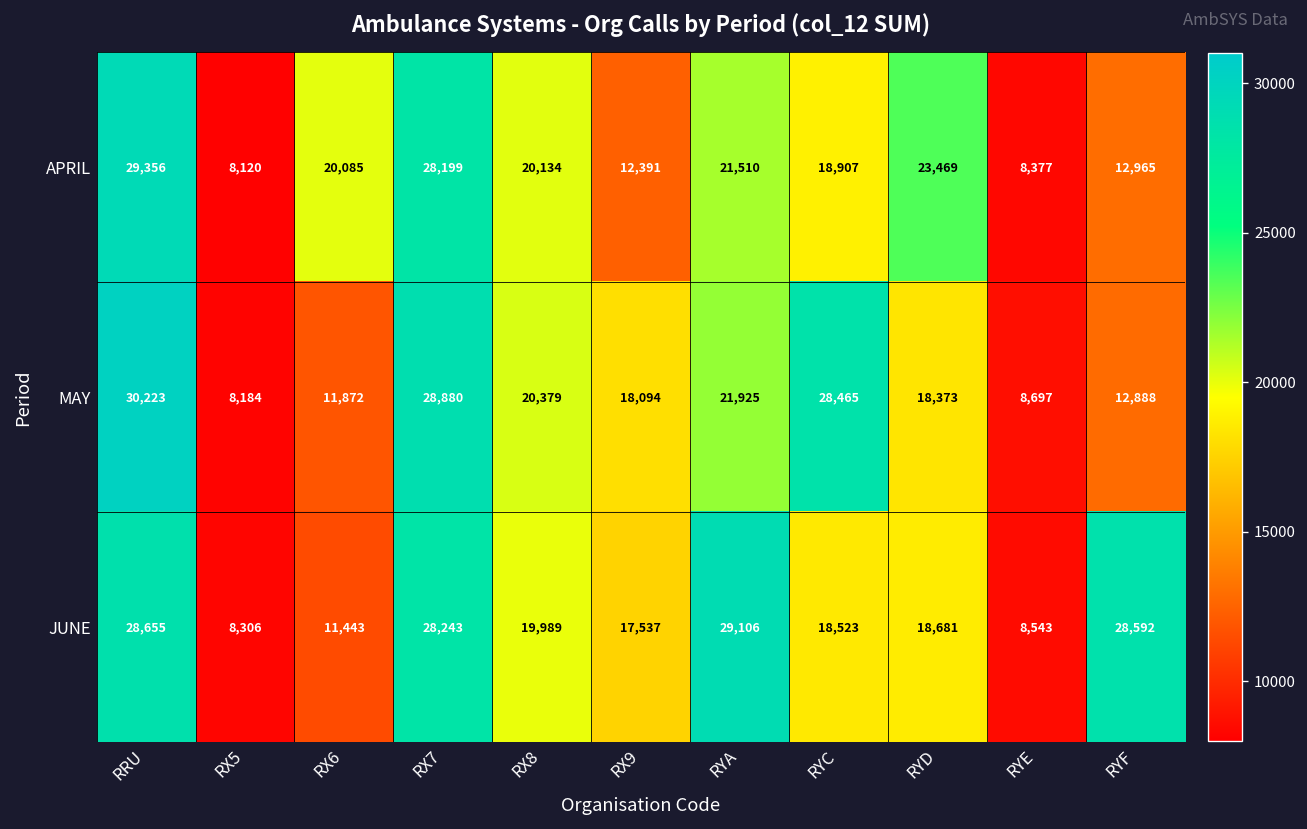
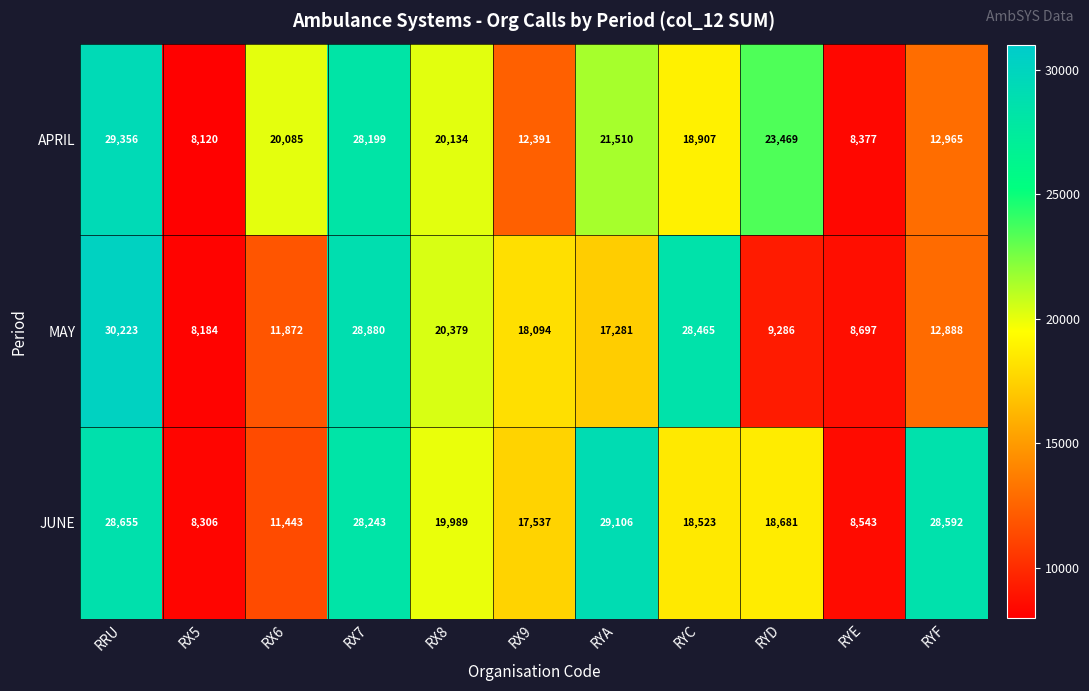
  {
    "APRIL": {
      "RRU": "29,356",
      "RX5": "8,120",
      "RX6": "20,085",
      "RX7": "28,199",
      "RX8": "20,134",
      "RX9": "12,391",
      "RYA": "21,510",
      "RYC": "18,907",
      "RYD": "23,469",
      "RYE": "8,377",
      "RYF": "12,965"
    },
    "MAY": {
      "RRU": "30,223",
      "RX5": "8,184",
      "RX6": "11,872",
      "RX7": "28,880",
      "RX8": "20,379",
      "RX9": "18,094",
-     "RYA": "21,925",
+     "RYA": "17,281",
      "RYC": "28,465",
-     "RYD": "18,373",
+     "RYD": "9,286",
      "RYE": "8,697",
      "RYF": "12,888"
    },
    "JUNE": {
      "RRU": "28,655",
      "RX5": "8,306",
      "RX6": "11,443",
      "RX7": "28,243",
      "RX8": "19,989",
      "RX9": "17,537",
      "RYA": "29,106",
      "RYC": "18,523",
      "RYD": "18,681",
      "RYE": "8,543",
      "RYF": "28,592"
    }
  }
